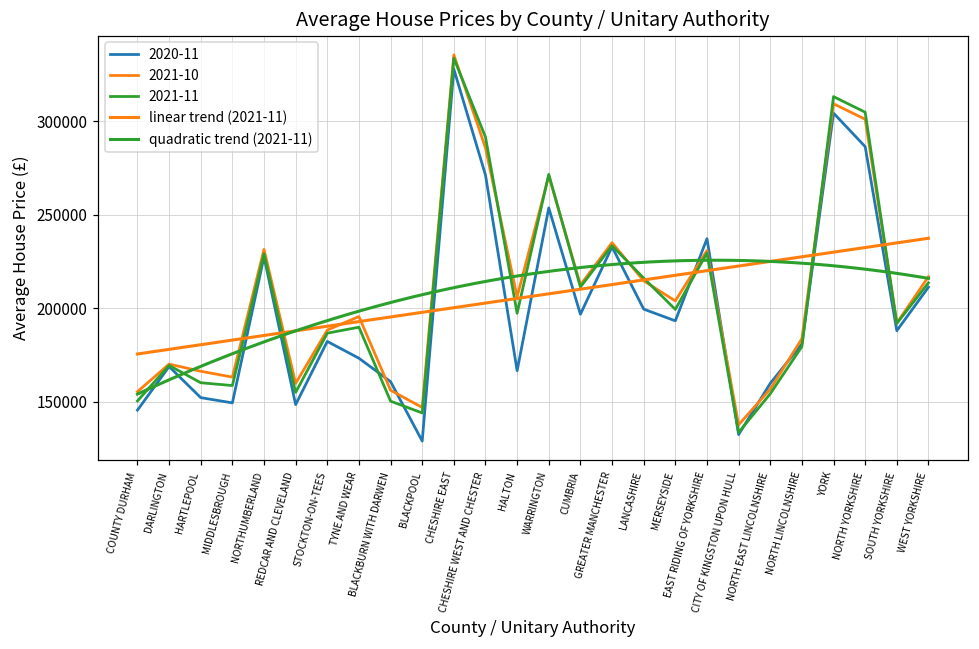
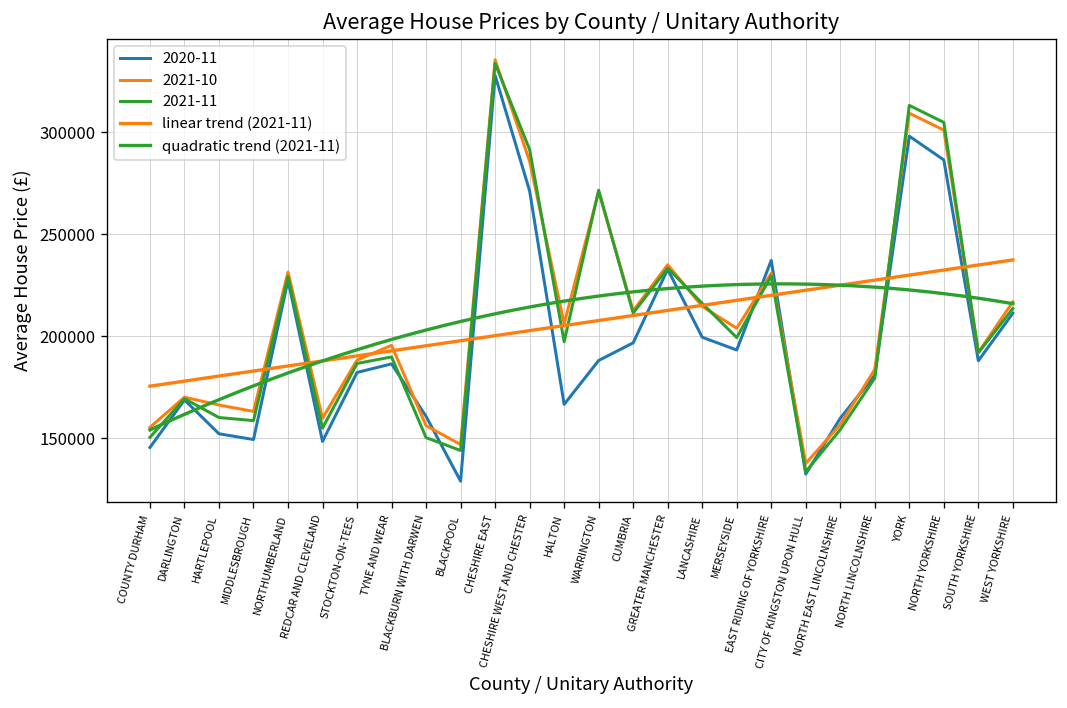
  {
    "2020-11": {
      "COUNTY DURHAM": 145000,
      "HARTLEPOOL": 152000,
      "MIDDLESBROUGH": 149000,
      "NORTHUMBERLAND": 228000,
      "REDCAR AND CLEVELAND": 148000,
      "STOCKTON-ON-TEES": 182000,
-     "TYNE AND WEAR": 173000,
+     "TYNE AND WEAR": 186000,
      "BLACKBURN WITH DARWEN": 161000,
      "BLACKPOOL": 129000,
      "CHESHIRE EAST": 328000,
      "CHESHIRE WEST AND CHESTER": 271000,
      "HALTON": 167000,
-     "WARRINGTON": 254000,
+     "WARRINGTON": 188000,
      "CUMBRIA": 197000,
      "LANCASHIRE": 200000,
      "MERSEYSIDE": 193000,
      "EAST RIDING OF YORKSHIRE": 237000,
      "NORTH EAST LINCOLNSHIRE": 160000,
-     "YORK": 304000,
+     "YORK": 298000,
      "NORTH YORKSHIRE": 287000,
      "SOUTH YORKSHIRE": 188000,
      "WEST YORKSHIRE": 211000
    }
  }
